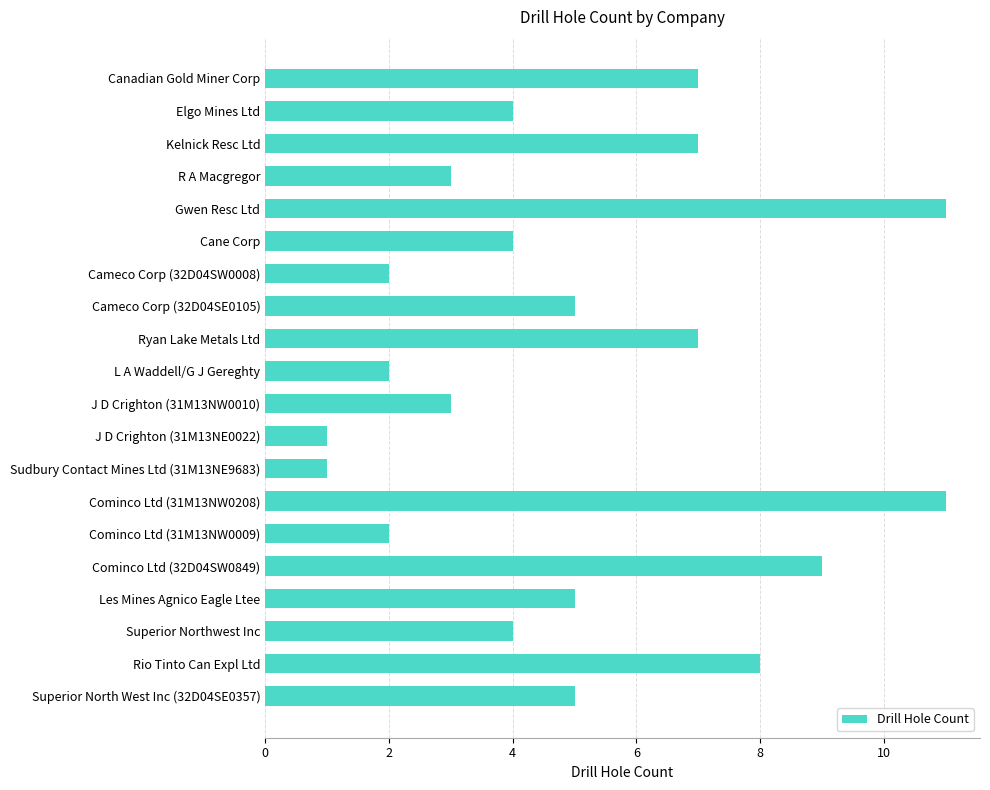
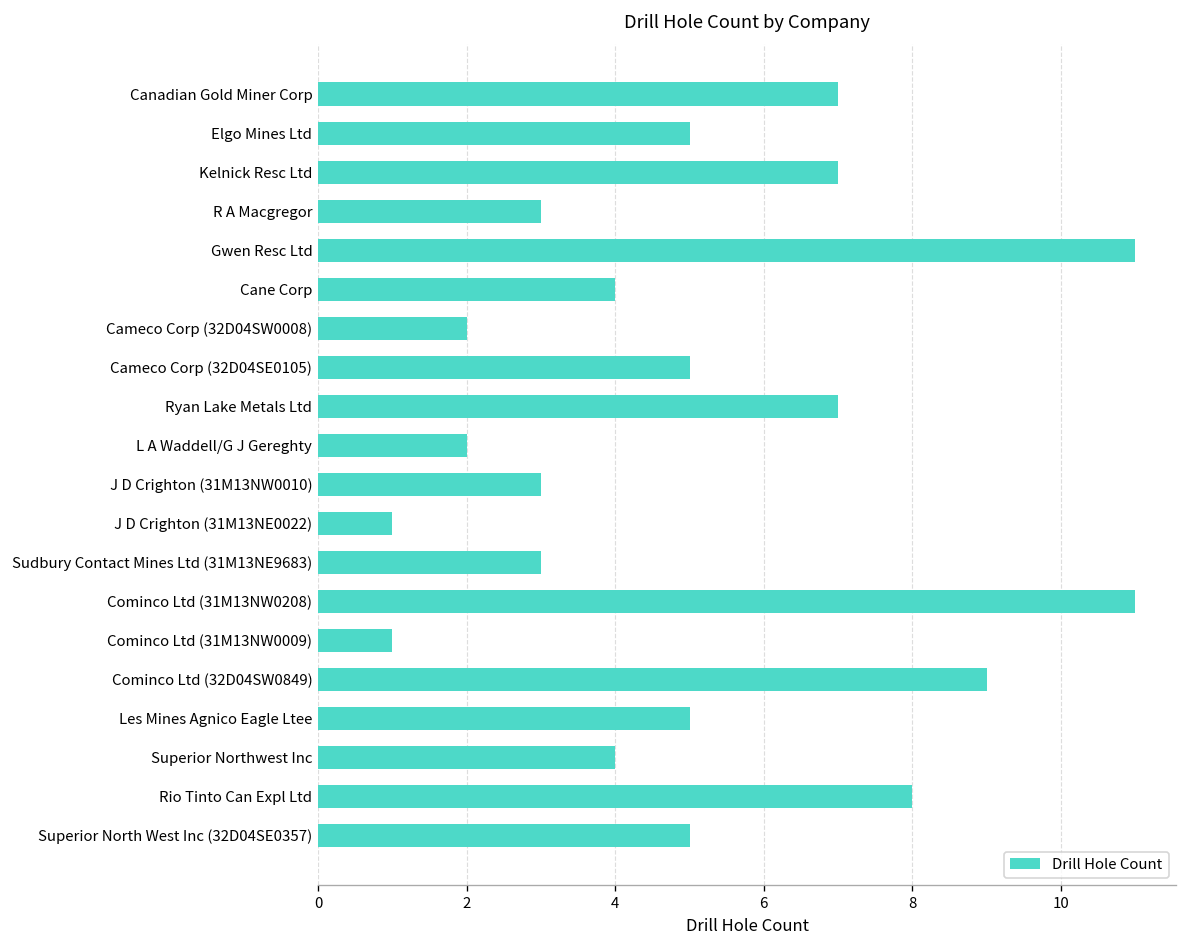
  {
    "Canadian Gold Miner Corp": 7,
-   "Elgo Mines Ltd": 4,
+   "Elgo Mines Ltd": 5,
    "Kelnick Resc Ltd": 7,
    "R A Macgregor": 3,
    "Gwen Resc Ltd": 11,
    "Cane Corp": 4,
    "Cameco Corp (32D04SW0008)": 2,
    "Cameco Corp (32D04SE0105)": 5,
    "Ryan Lake Metals Ltd": 7,
    "L A Waddell/G J Gereghty": 2,
    "J D Crighton (31M13NW0010)": 3,
    "J D Crighton (31M13NE0022)": 1,
-   "Sudbury Contact Mines Ltd (31M13NE9683)": 1,
+   "Sudbury Contact Mines Ltd (31M13NE9683)": 3,
    "Cominco Ltd (31M13NW0208)": 11,
-   "Cominco Ltd (31M13NW0009)": 2,
+   "Cominco Ltd (31M13NW0009)": 1,
    "Cominco Ltd (32D04SW0849)": 9,
    "Les Mines Agnico Eagle Ltee": 5,
    "Superior Northwest Inc": 4,
    "Rio Tinto Can Expl Ltd": 8,
    "Superior North West Inc (32D04SE0357)": 5
  }
